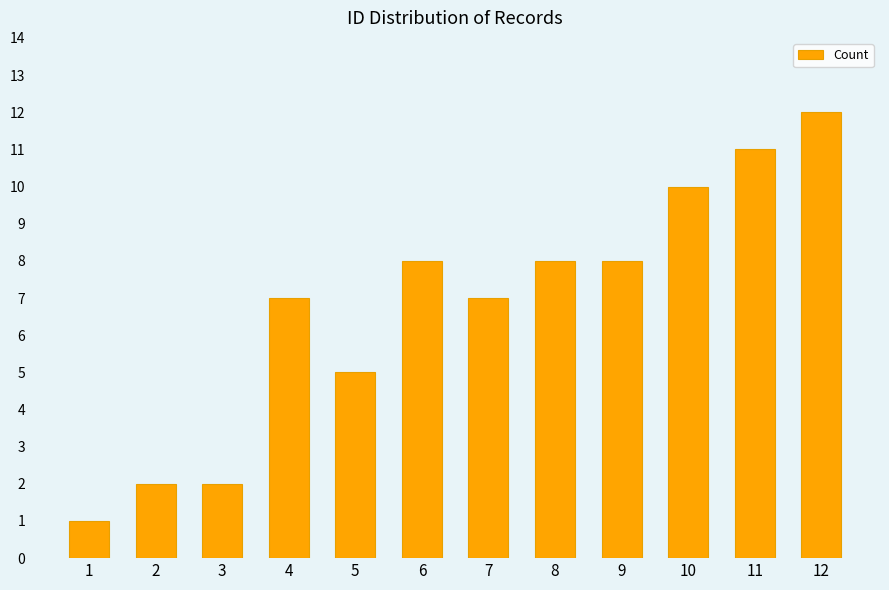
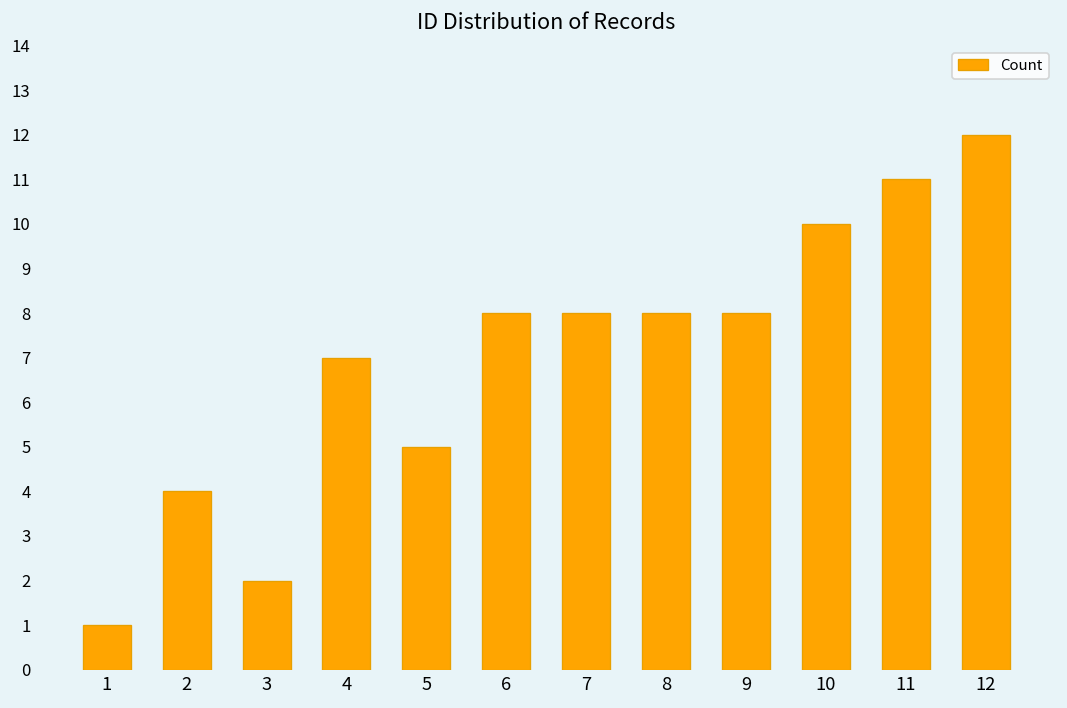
  {
    "1": 1,
-   "2": 2,
+   "2": 4,
    "3": 2,
    "4": 7,
    "5": 5,
    "6": 8,
-   "7": 7,
+   "7": 8,
    "8": 8,
    "9": 8,
    "10": 10,
    "11": 11,
    "12": 12
  }
